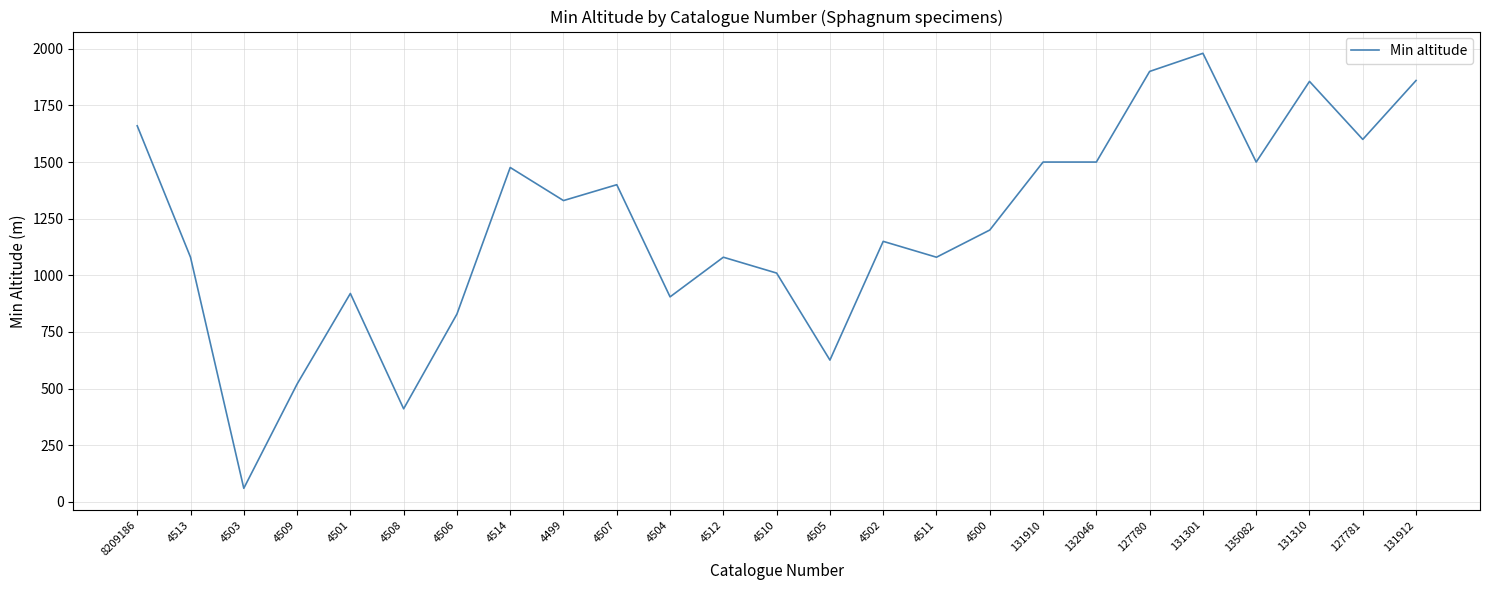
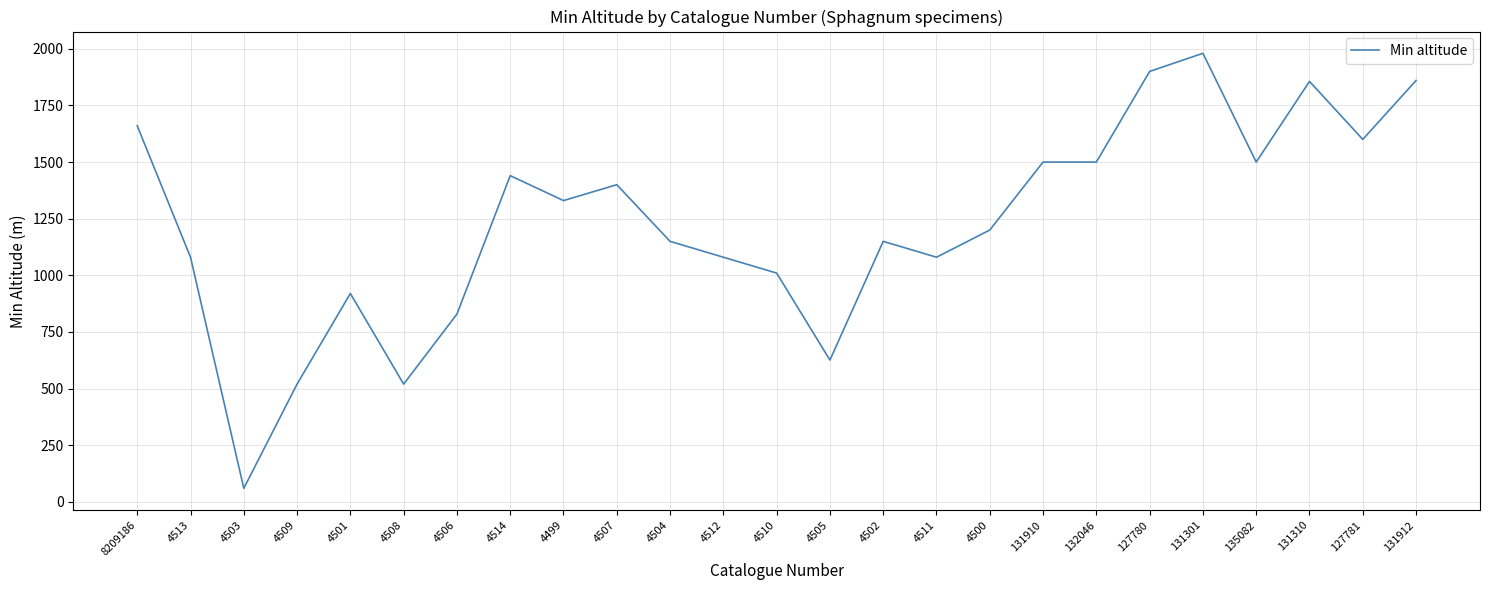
  {
    "8209186": 1660,
    "4513": 1080,
    "4503": 60,
    "4509": 520,
    "4501": 920,
-   "4508": 410,
+   "4508": 520,
    "4506": 830,
-   "4514": 1480,
+   "4514": 1440,
    "4499": 1330,
    "4507": 1400,
-   "4504": 910,
+   "4504": 1150,
    "4512": 1080,
    "4510": 1010,
    "4505": 630,
    "4502": 1150,
    "4511": 1080,
    "4500": 1200,
    "131910": 1500,
    "132046": 1500,
    "127780": 1900,
    "131301": 1980,
    "135082": 1500,
    "131310": 1860,
    "127781": 1600,
    "131912": 1860
  }
